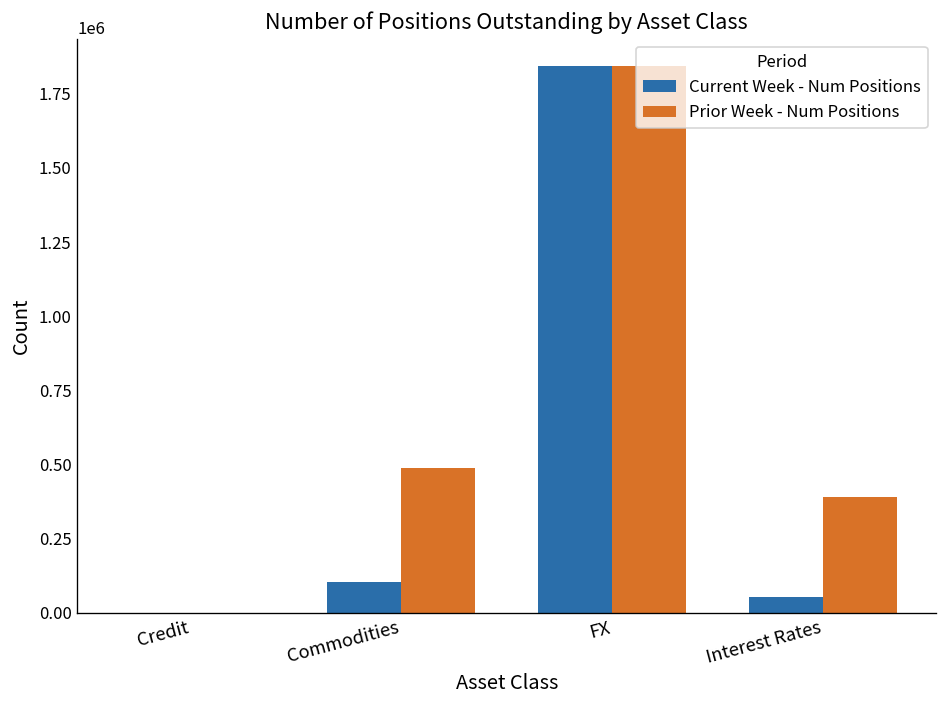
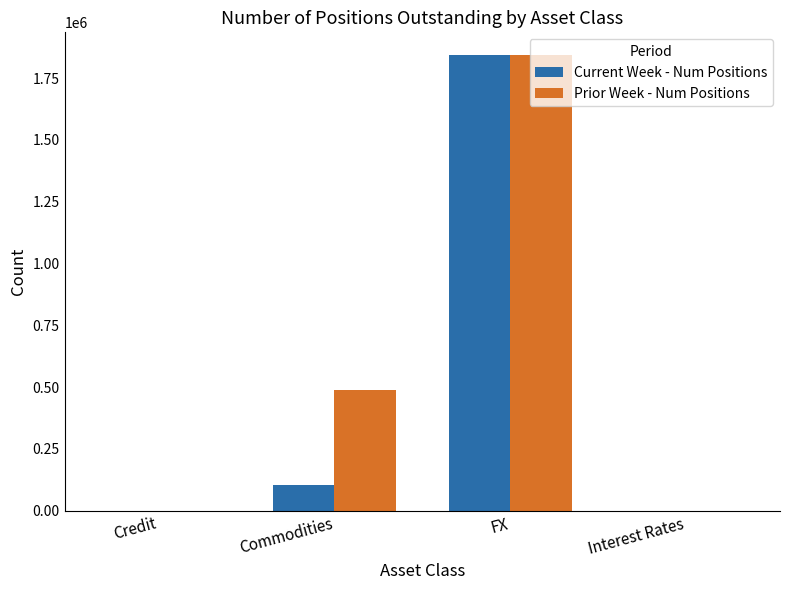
  {
    "Current Week - Num Positions": {
      "Credit": 0,
      "Commodities": 100000,
      "FX": 1840000,
-     "Interest Rates": 50000
+     "Interest Rates": 0
    },
    "Prior Week - Num Positions": {
      "Credit": 0,
      "Commodities": 490000,
-     "Interest Rates": 390000
+     "Interest Rates": 0
    }
  }
